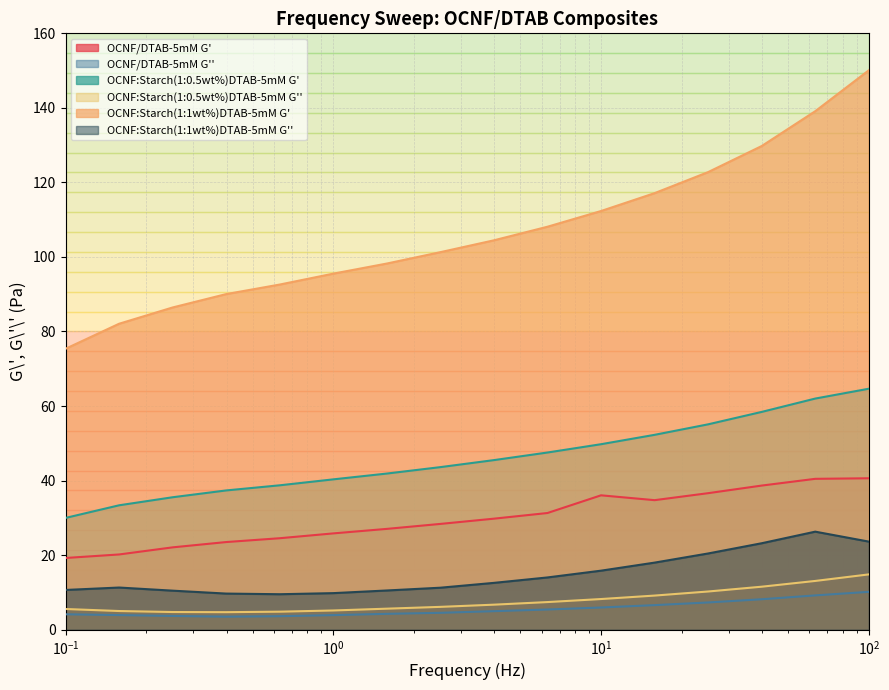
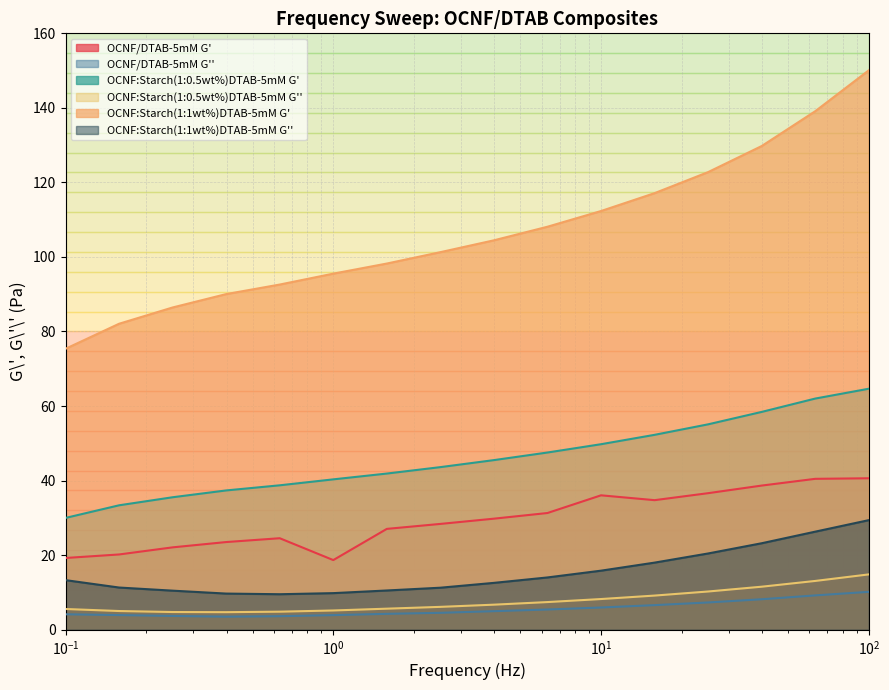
  {
    "OCNF/DTAB-5mM G'": {
      "10^-1": 19,
-     "10^0": 26,
+     "10^0": 19,
      "10^1": 36,
      "10^2": 41
    },
    "OCNF:Starch(1:1wt%)DTAB-5mM G''": {
-     "10^-1": 11,
+     "10^-1": 13,
      "10^0": 10,
      "10^1": 16,
-     "10^2": 24
+     "10^2": 29
    }
  }
